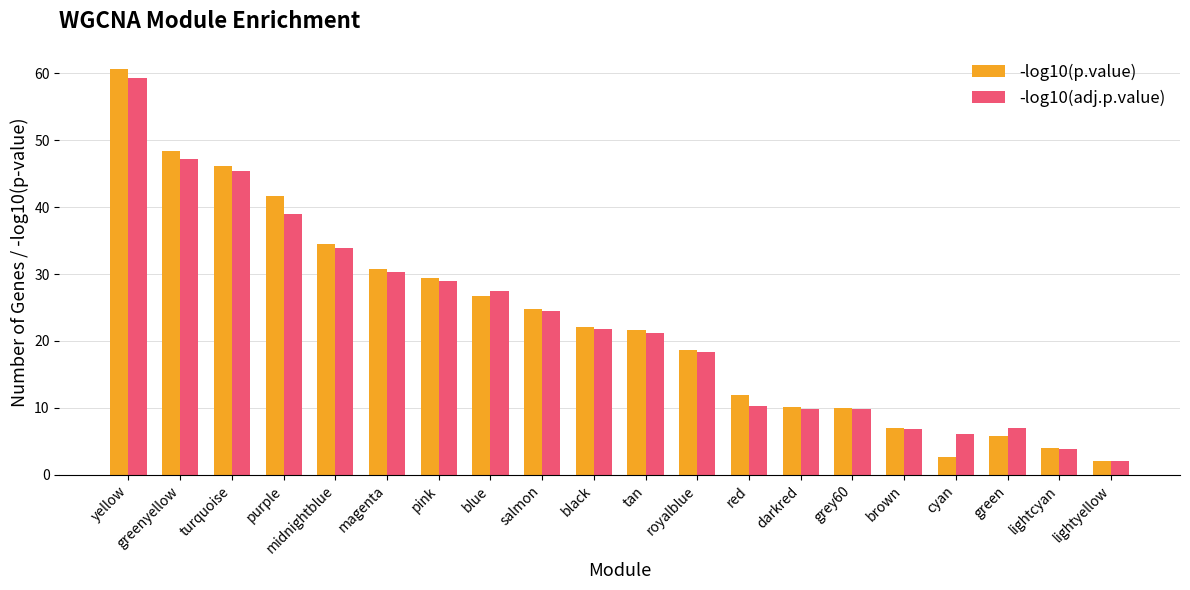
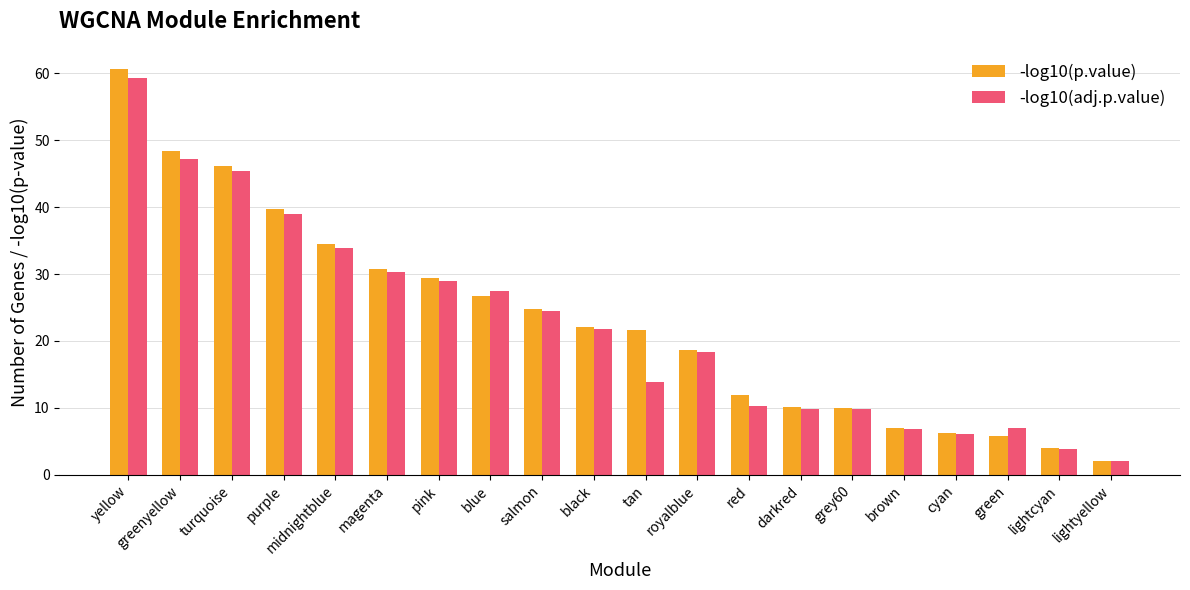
  {
    "-log10(p.value)": {
      "yellow": 61,
      "greenyellow": 48,
      "turquoise": 46,
-     "purple": 42,
+     "purple": 40,
      "midnightblue": 35,
      "magenta": 31,
      "pink": 29,
      "blue": 27,
      "salmon": 25,
      "black": 22,
      "tan": 22,
      "royalblue": 19,
      "red": 12,
      "darkred": 10,
      "grey60": 10,
      "brown": 7,
-     "cyan": 3,
+     "cyan": 6,
      "green": 6,
      "lightcyan": 4,
      "lightyellow": 2
    },
    "-log10(adj.p.value)": {
      "yellow": 59,
      "greenyellow": 47,
      "turquoise": 45,
      "purple": 39,
      "midnightblue": 34,
      "magenta": 30,
      "pink": 29,
      "blue": 27,
      "salmon": 24,
      "black": 22,
-     "tan": 21,
+     "tan": 14,
      "royalblue": 18,
      "red": 10,
      "darkred": 10,
      "grey60": 10,
      "brown": 7,
      "cyan": 6,
      "green": 7,
      "lightcyan": 4,
      "lightyellow": 2
    }
  }
